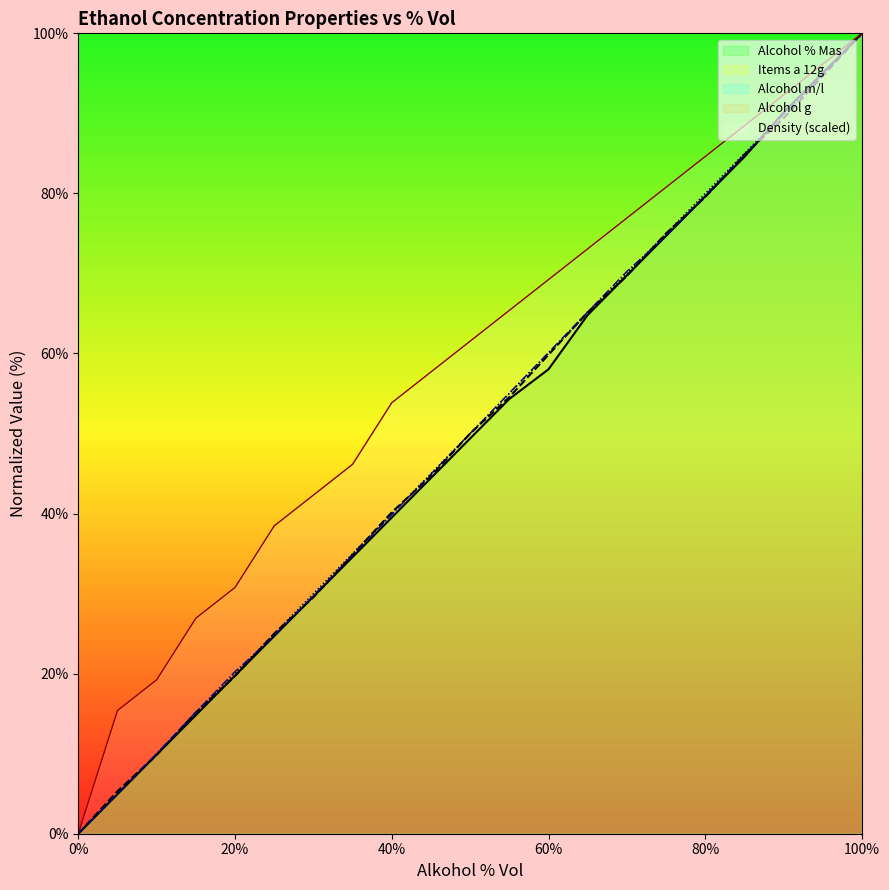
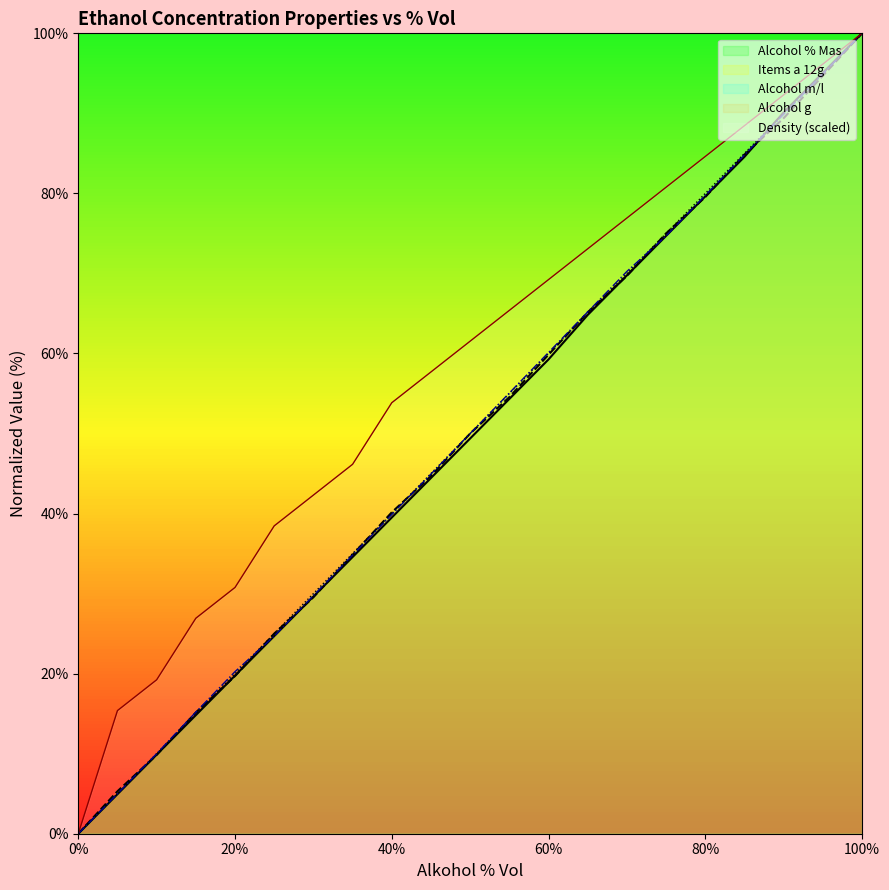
  {
    "Alcohol % Mas": {
      "40%": "40%",
-     "60%": "58%"
+     "60%": "59%"
    }
  }
